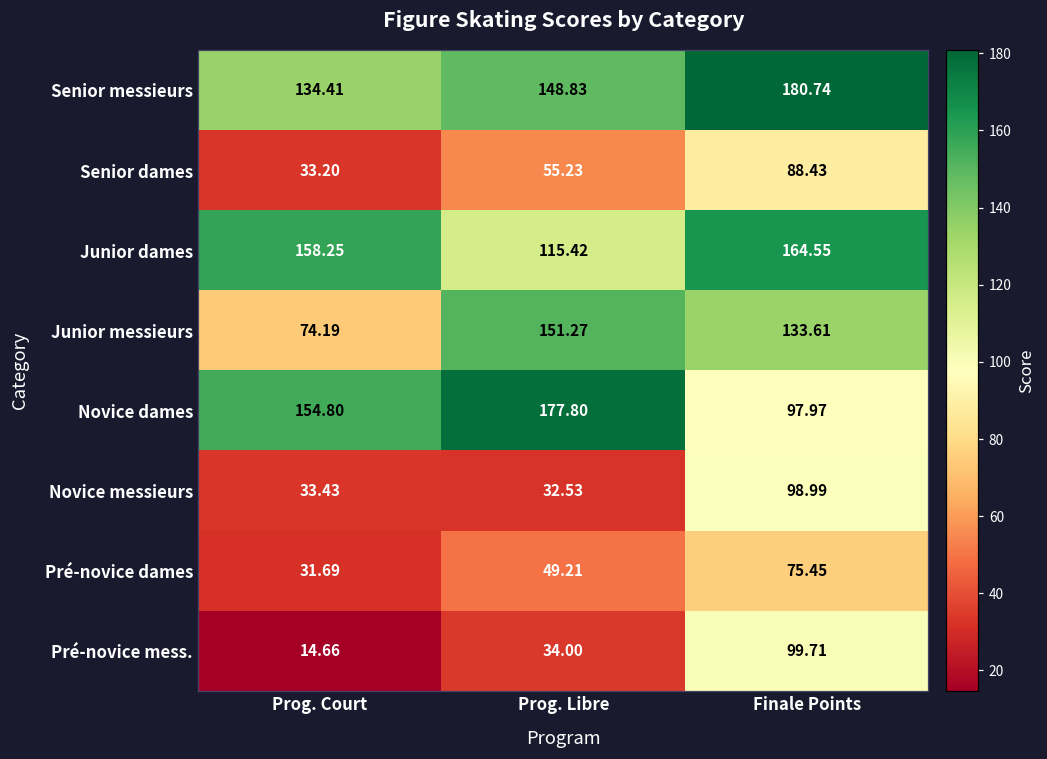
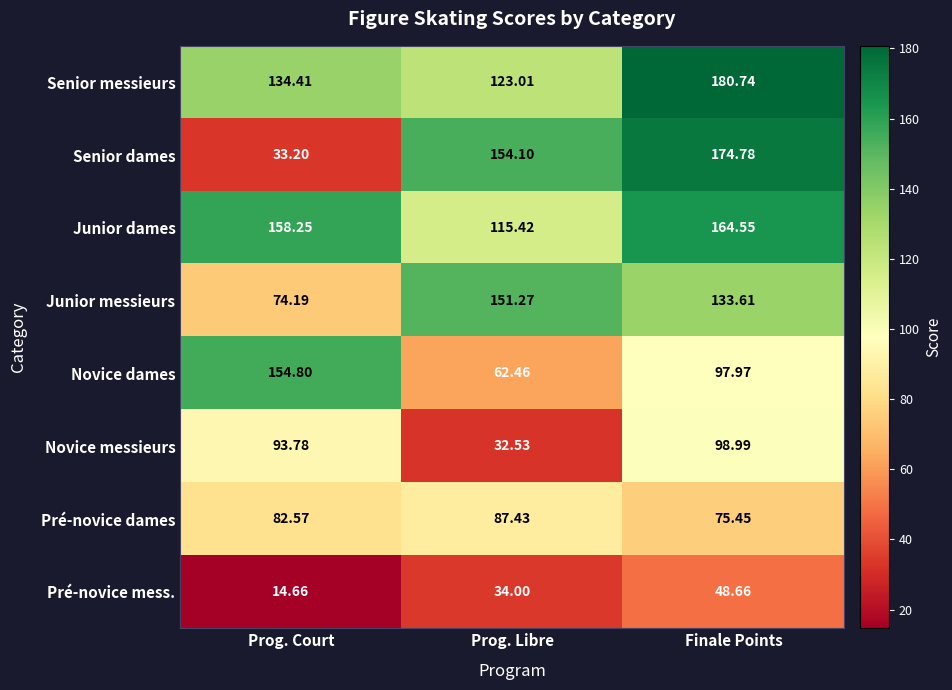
  {
    "Senior messieurs": {
      "Prog. Court": 134.41,
-     "Prog. Libre": 148.83,
+     "Prog. Libre": 123.01,
      "Finale Points": 180.74
    },
    "Senior dames": {
      "Prog. Court": 33.20,
-     "Prog. Libre": 55.23,
-     "Finale Points": 88.43
+     "Prog. Libre": 154.10,
+     "Finale Points": 174.78
    },
    "Junior dames": {
      "Prog. Court": 158.25,
      "Prog. Libre": 115.42,
      "Finale Points": 164.55
    },
    "Junior messieurs": {
      "Prog. Court": 74.19,
      "Prog. Libre": 151.27,
      "Finale Points": 133.61
    },
    "Novice dames": {
      "Prog. Court": 154.80,
-     "Prog. Libre": 177.80,
+     "Prog. Libre": 62.46,
      "Finale Points": 97.97
    },
    "Novice messieurs": {
-     "Prog. Court": 33.43,
+     "Prog. Court": 93.78,
      "Prog. Libre": 32.53,
      "Finale Points": 98.99
    },
    "Pré-novice dames": {
-     "Prog. Court": 31.69,
-     "Prog. Libre": 49.21,
+     "Prog. Court": 82.57,
+     "Prog. Libre": 87.43,
      "Finale Points": 75.45
    },
    "Pré-novice mess.": {
      "Prog. Court": 14.66,
      "Prog. Libre": 34.00,
-     "Finale Points": 99.71
+     "Finale Points": 48.66
    }
  }
